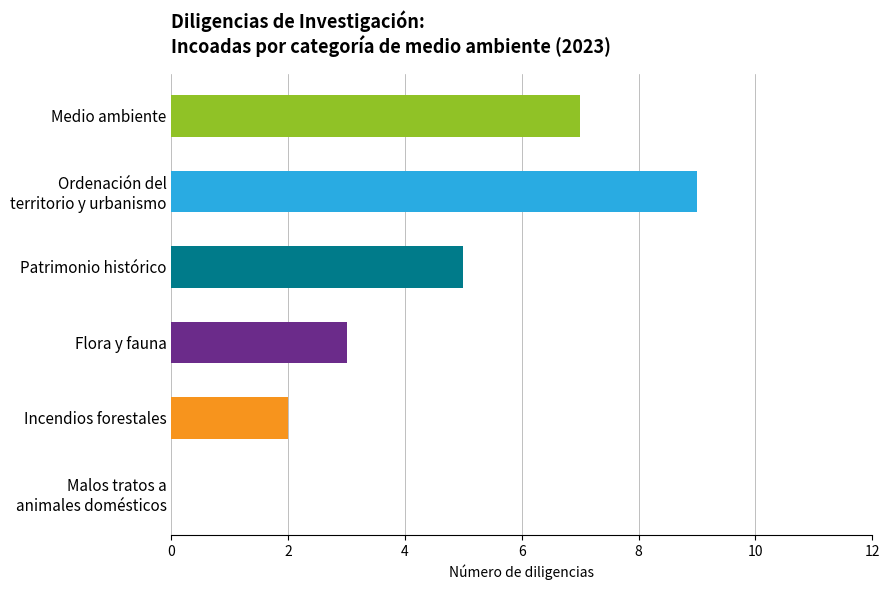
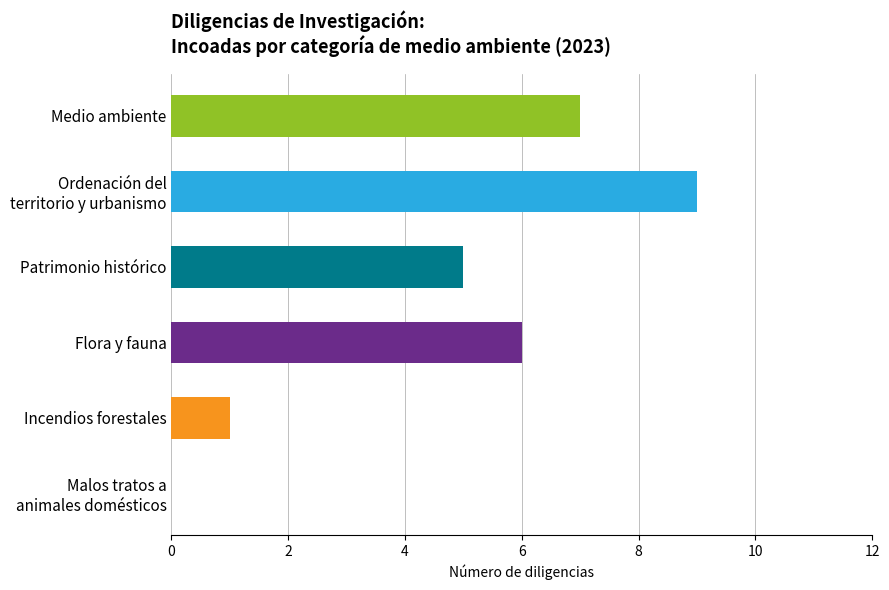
  {
    "Medio ambiente": 7,
    "Ordenación del territorio y urbanismo": 9,
    "Patrimonio histórico": 5,
-   "Flora y fauna": 3,
-   "Incendios forestales": 2,
+   "Flora y fauna": 6,
+   "Incendios forestales": 1,
    "Malos tratos a animales domésticos": 0
  }
